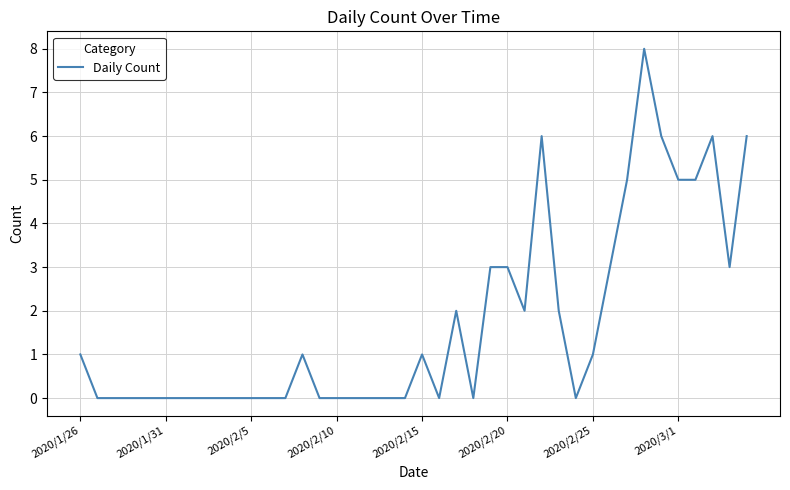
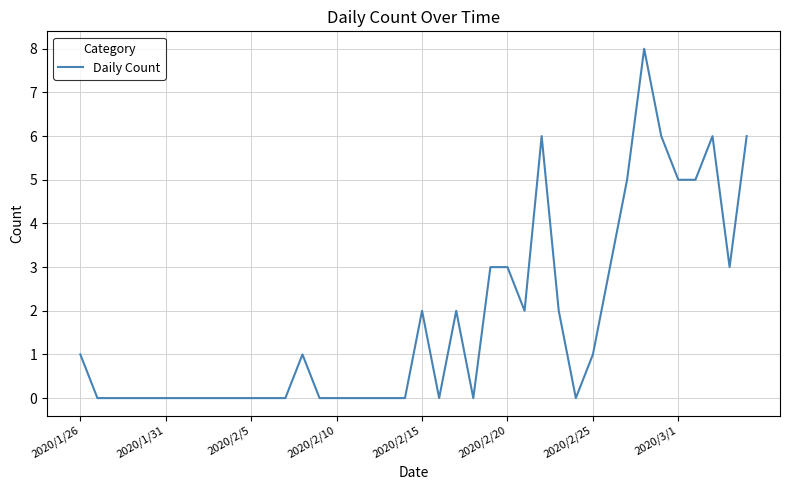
  {
    "2020/1/26": 1,
    "2020/1/31": 0,
    "2020/2/5": 0,
    "2020/2/10": 0,
-   "2020/2/15": 1,
+   "2020/2/15": 2,
    "2020/2/20": 3,
    "2020/2/25": 1,
    "2020/3/1": 5
  }
